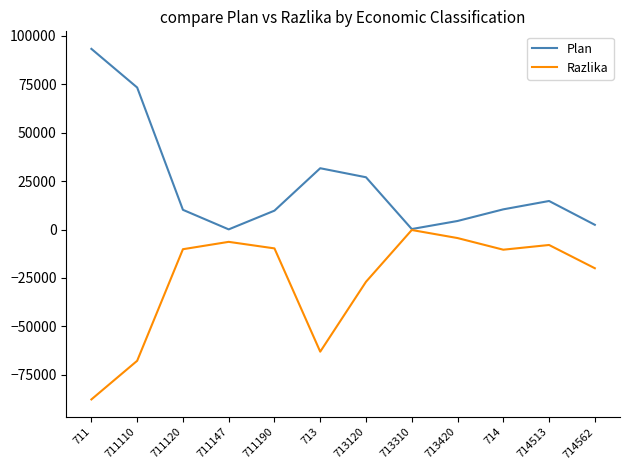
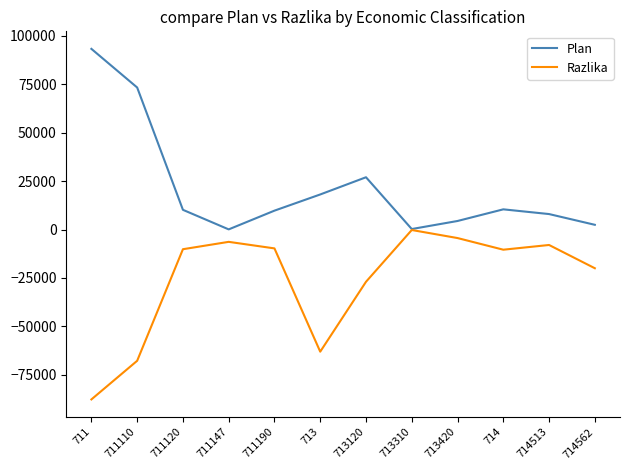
  {
    "Plan": {
      "711": 93000,
      "711110": 73000,
      "711120": 10000,
      "711147": 0,
      "711190": 10000,
-     "713": 32000,
+     "713": 18000,
      "713120": 27000,
      "713420": 4000,
      "714": 10000,
-     "714513": 15000,
+     "714513": 8000,
      "714562": 2000
    },
    "Razlika": {
      "711": -88000,
      "711110": -68000,
      "711120": -10000,
      "711147": -6000,
      "711190": -10000,
      "713": -63000,
      "713120": -27000,
      "713420": -4000,
      "714": -10000,
      "714513": -8000,
      "714562": -20000
    }
  }
